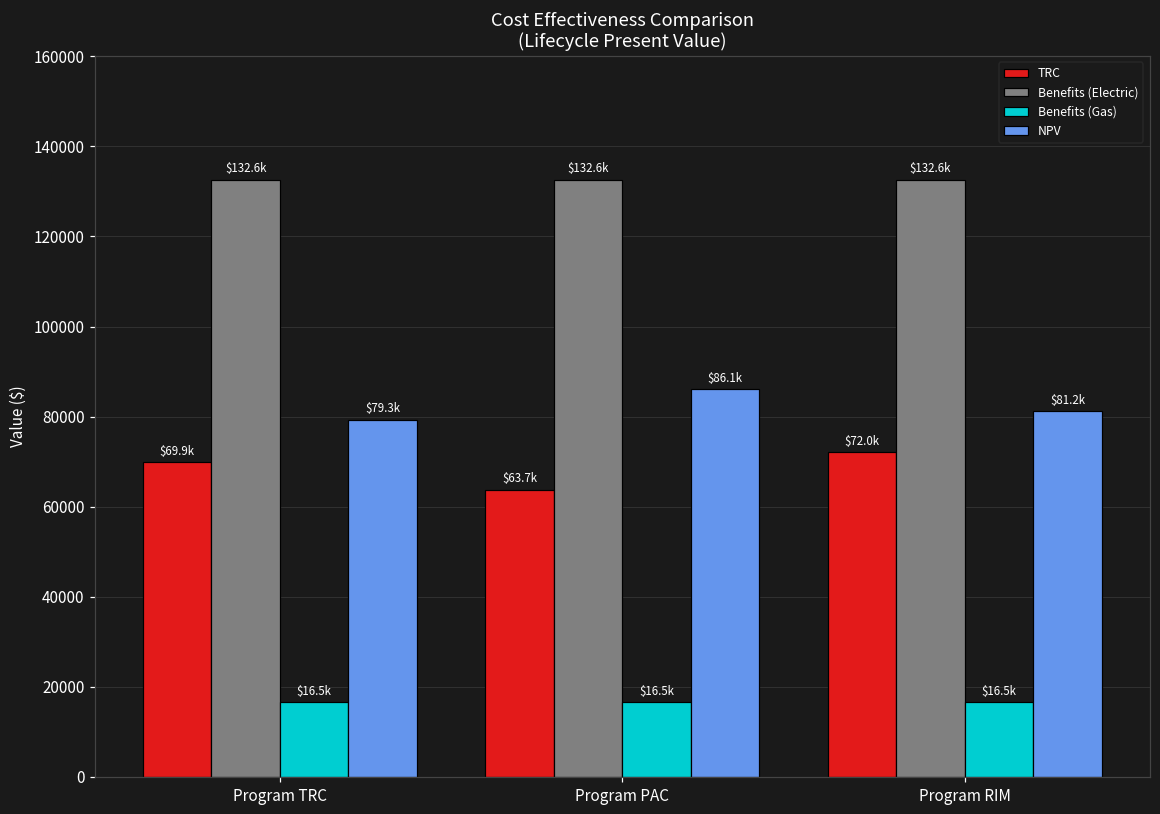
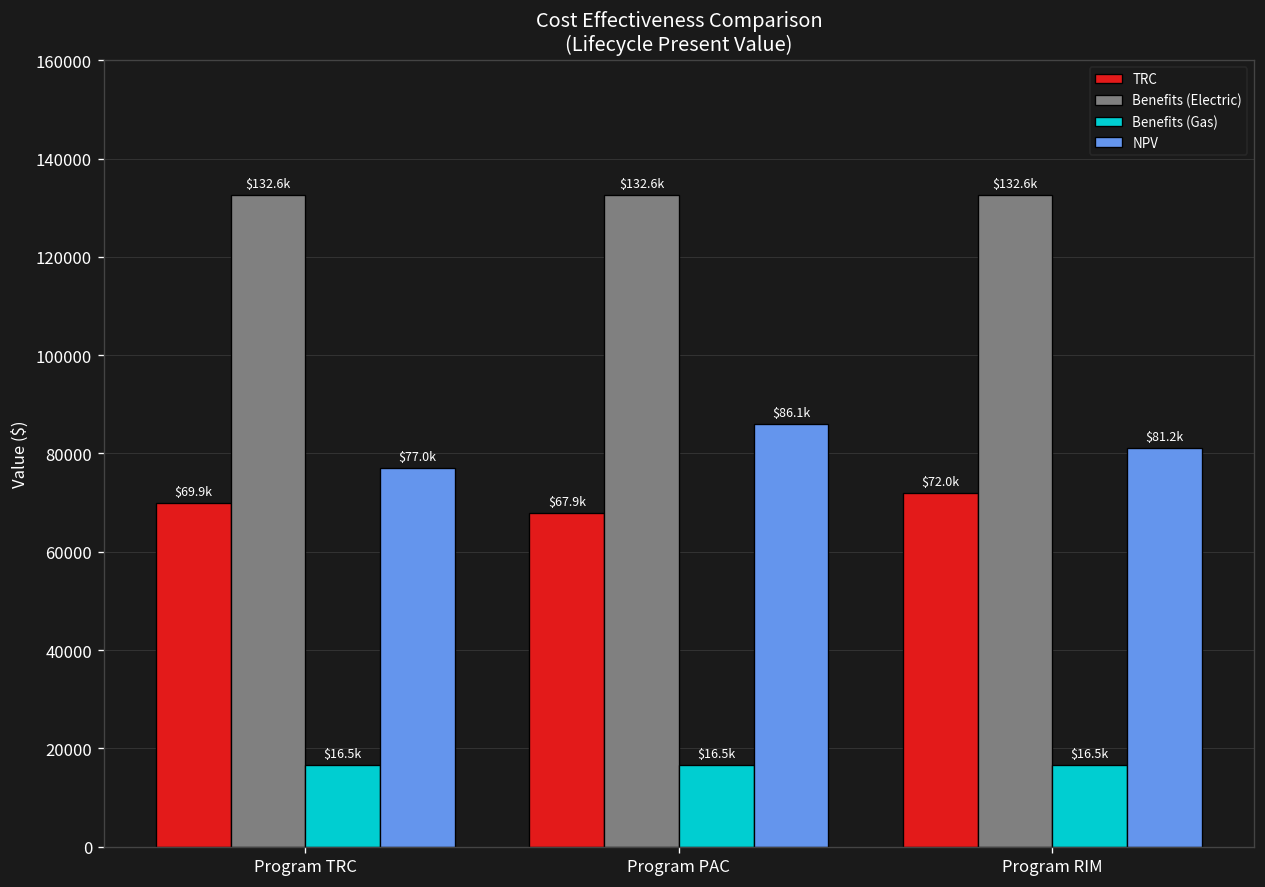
  {
    "TRC": {
      "Program TRC": "$69.9k",
-     "Program PAC": "$63.7k",
+     "Program PAC": "$67.9k",
      "Program RIM": "$72.0k"
    },
    "Benefits (Electric)": {
      "Program TRC": "$132.6k",
      "Program PAC": "$132.6k",
      "Program RIM": "$132.6k"
    },
    "Benefits (Gas)": {
      "Program TRC": "$16.5k",
      "Program PAC": "$16.5k",
      "Program RIM": "$16.5k"
    },
    "NPV": {
-     "Program TRC": "$79.3k",
+     "Program TRC": "$77.0k",
      "Program PAC": "$86.1k",
      "Program RIM": "$81.2k"
    }
  }
